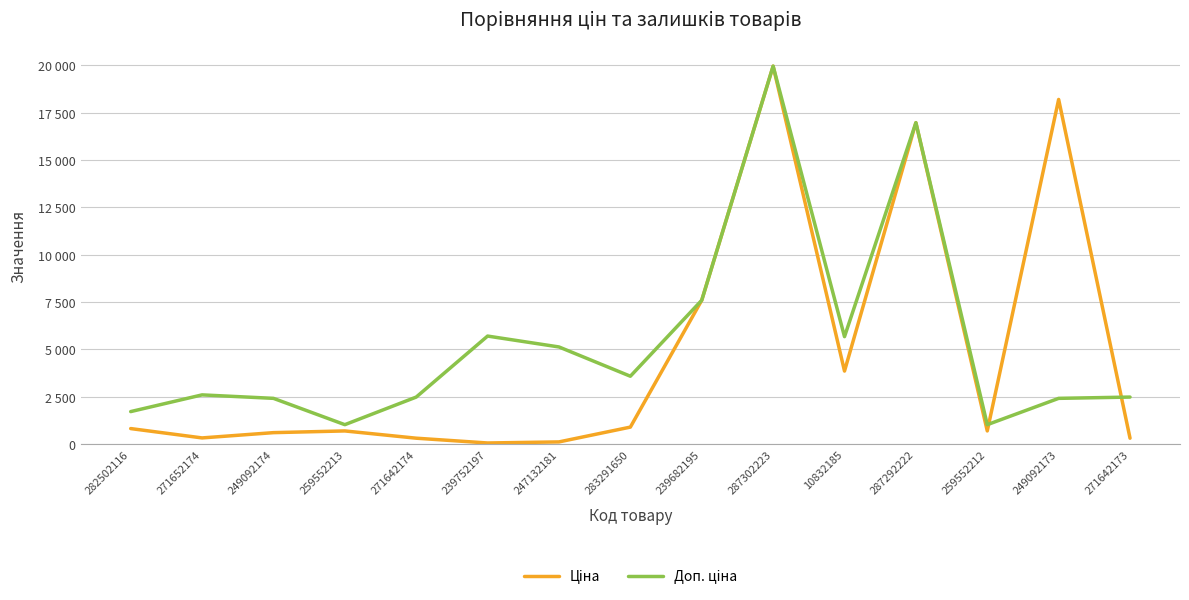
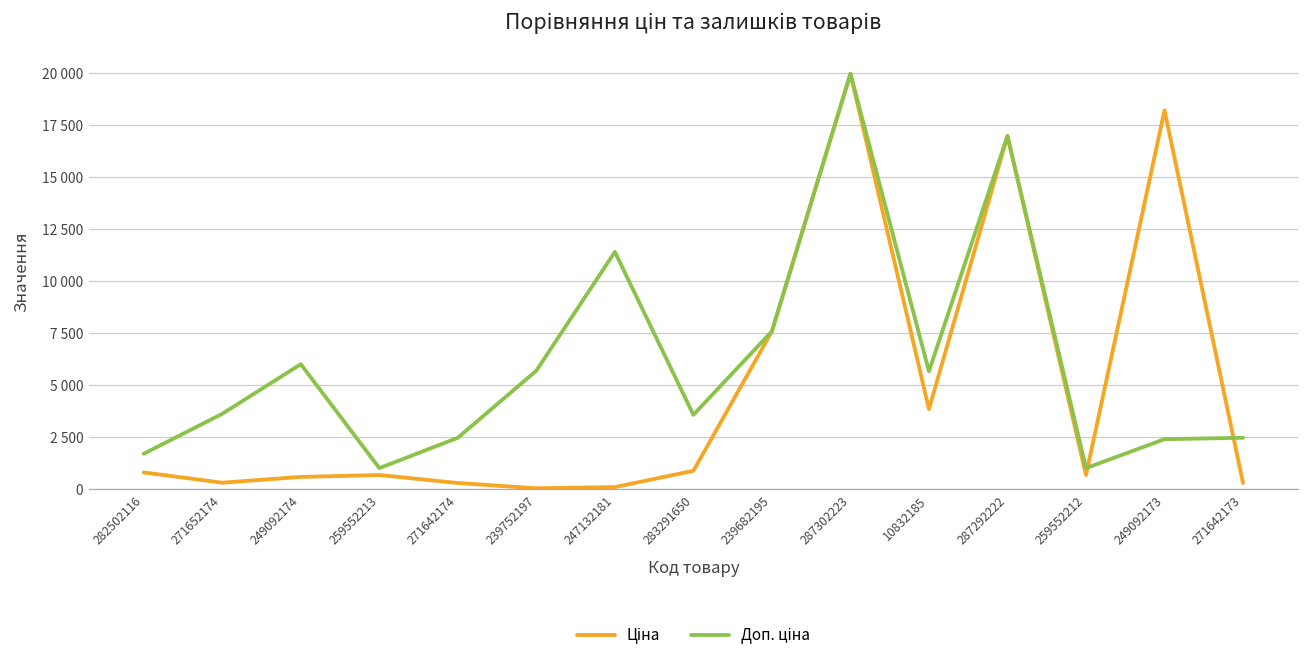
  {
    "Ціна": {
      "282502116": 800,
      "271652174": 300,
      "249092174": 600,
      "259552213": 700,
      "271642174": 300,
      "239752197": 100,
      "247132181": 100,
      "283291650": 900,
      "10832185": 3900,
      "259552212": 700,
      "249092173": 18200,
      "271642173": 300
    },
    "Доп. ціна": {
      "282502116": 1700,
-     "271652174": 2600,
-     "249092174": 2400,
+     "271652174": 3600,
+     "249092174": 6000,
      "259552213": 1000,
      "271642174": 2500,
      "239752197": 5700,
-     "247132181": 5100,
+     "247132181": 11400,
      "283291650": 3600,
      "10832185": 5700,
      "259552212": 1000,
      "249092173": 2400,
      "271642173": 2500
    }
  }
